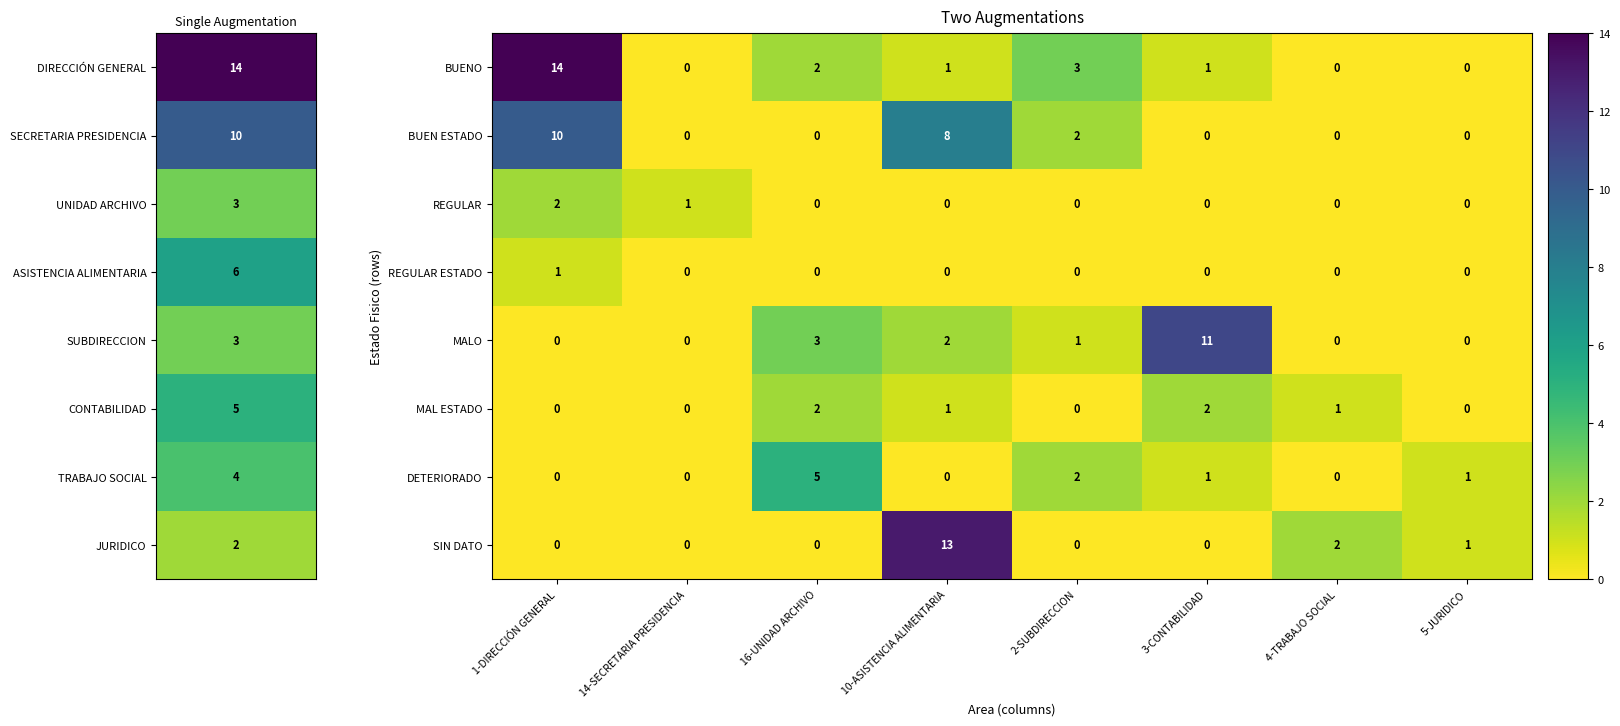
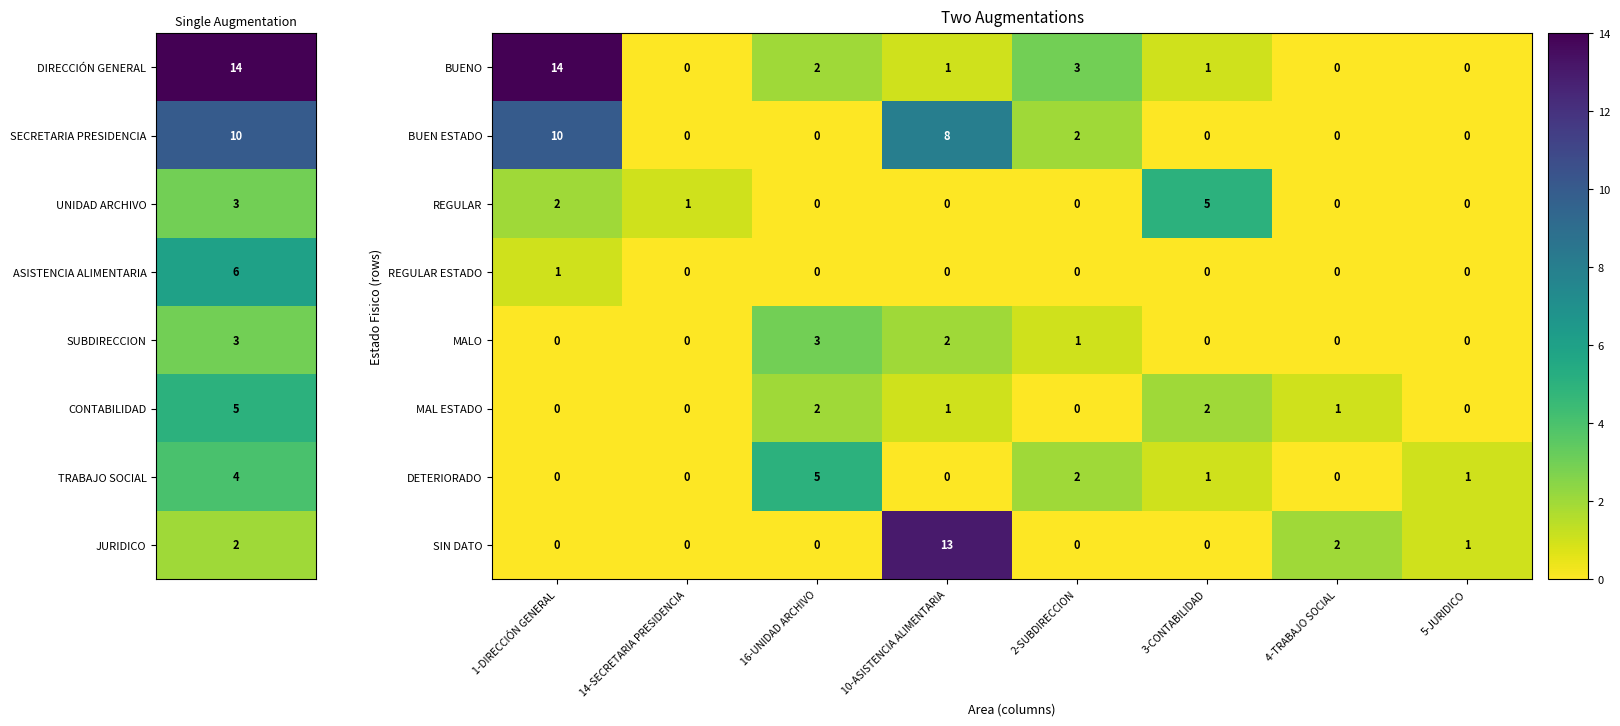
  {
    "Two Augmentations": {
      "BUENO": {
        "1-DIRECCIÓN GENERAL": 14,
        "14-SECRETARIA PRESIDENCIA": 0,
        "16-UNIDAD ARCHIVO": 2,
        "10-ASISTENCIA ALIMENTARIA": 1,
        "2-SUBDIRECCION": 3,
        "3-CONTABILIDAD": 1,
        "4-TRABAJO SOCIAL": 0,
        "5-JURIDICO": 0
      },
      "BUEN ESTADO": {
        "1-DIRECCIÓN GENERAL": 10,
        "14-SECRETARIA PRESIDENCIA": 0,
        "16-UNIDAD ARCHIVO": 0,
        "10-ASISTENCIA ALIMENTARIA": 8,
        "2-SUBDIRECCION": 2,
        "3-CONTABILIDAD": 0,
        "4-TRABAJO SOCIAL": 0,
        "5-JURIDICO": 0
      },
      "REGULAR": {
        "1-DIRECCIÓN GENERAL": 2,
        "14-SECRETARIA PRESIDENCIA": 1,
        "16-UNIDAD ARCHIVO": 0,
        "10-ASISTENCIA ALIMENTARIA": 0,
        "2-SUBDIRECCION": 0,
-       "3-CONTABILIDAD": 0,
+       "3-CONTABILIDAD": 5,
        "4-TRABAJO SOCIAL": 0,
        "5-JURIDICO": 0
      },
      "REGULAR ESTADO": {
        "1-DIRECCIÓN GENERAL": 1,
        "14-SECRETARIA PRESIDENCIA": 0,
        "16-UNIDAD ARCHIVO": 0,
        "10-ASISTENCIA ALIMENTARIA": 0,
        "2-SUBDIRECCION": 0,
        "3-CONTABILIDAD": 0,
        "4-TRABAJO SOCIAL": 0,
        "5-JURIDICO": 0
      },
      "MALO": {
        "1-DIRECCIÓN GENERAL": 0,
        "14-SECRETARIA PRESIDENCIA": 0,
        "16-UNIDAD ARCHIVO": 3,
        "10-ASISTENCIA ALIMENTARIA": 2,
        "2-SUBDIRECCION": 1,
-       "3-CONTABILIDAD": 11,
+       "3-CONTABILIDAD": 0,
        "4-TRABAJO SOCIAL": 0,
        "5-JURIDICO": 0
      },
      "MAL ESTADO": {
        "1-DIRECCIÓN GENERAL": 0,
        "14-SECRETARIA PRESIDENCIA": 0,
        "16-UNIDAD ARCHIVO": 2,
        "10-ASISTENCIA ALIMENTARIA": 1,
        "2-SUBDIRECCION": 0,
        "3-CONTABILIDAD": 2,
        "4-TRABAJO SOCIAL": 1,
        "5-JURIDICO": 0
      },
      "DETERIORADO": {
        "1-DIRECCIÓN GENERAL": 0,
        "14-SECRETARIA PRESIDENCIA": 0,
        "16-UNIDAD ARCHIVO": 5,
        "10-ASISTENCIA ALIMENTARIA": 0,
        "2-SUBDIRECCION": 2,
        "3-CONTABILIDAD": 1,
        "4-TRABAJO SOCIAL": 0,
        "5-JURIDICO": 1
      },
      "SIN DATO": {
        "1-DIRECCIÓN GENERAL": 0,
        "14-SECRETARIA PRESIDENCIA": 0,
        "16-UNIDAD ARCHIVO": 0,
        "10-ASISTENCIA ALIMENTARIA": 13,
        "2-SUBDIRECCION": 0,
        "3-CONTABILIDAD": 0,
        "4-TRABAJO SOCIAL": 2,
        "5-JURIDICO": 1
      }
    }
  }
